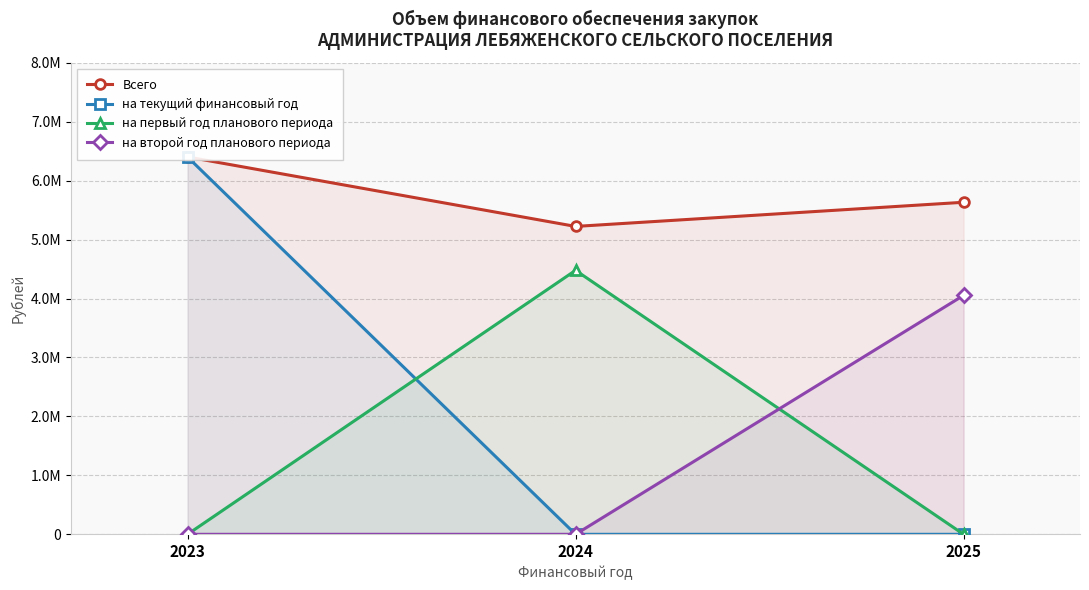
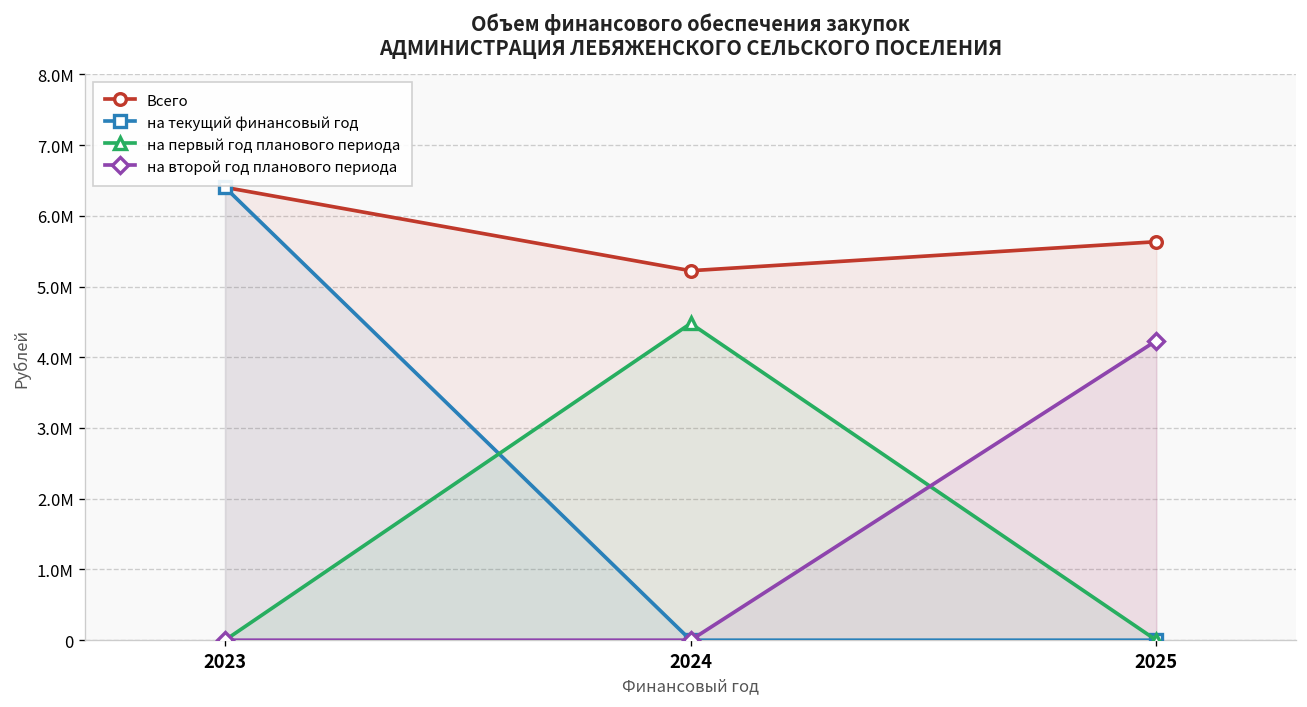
  {
    "Всего": {
      "2024": 5200000,
      "2025": 5600000
    },
    "на первый год планового периода": {
      "2024": 4500000
    },
    "на второй год планового периода": {
-     "2025": 4100000
+     "2025": 4200000
    }
  }
